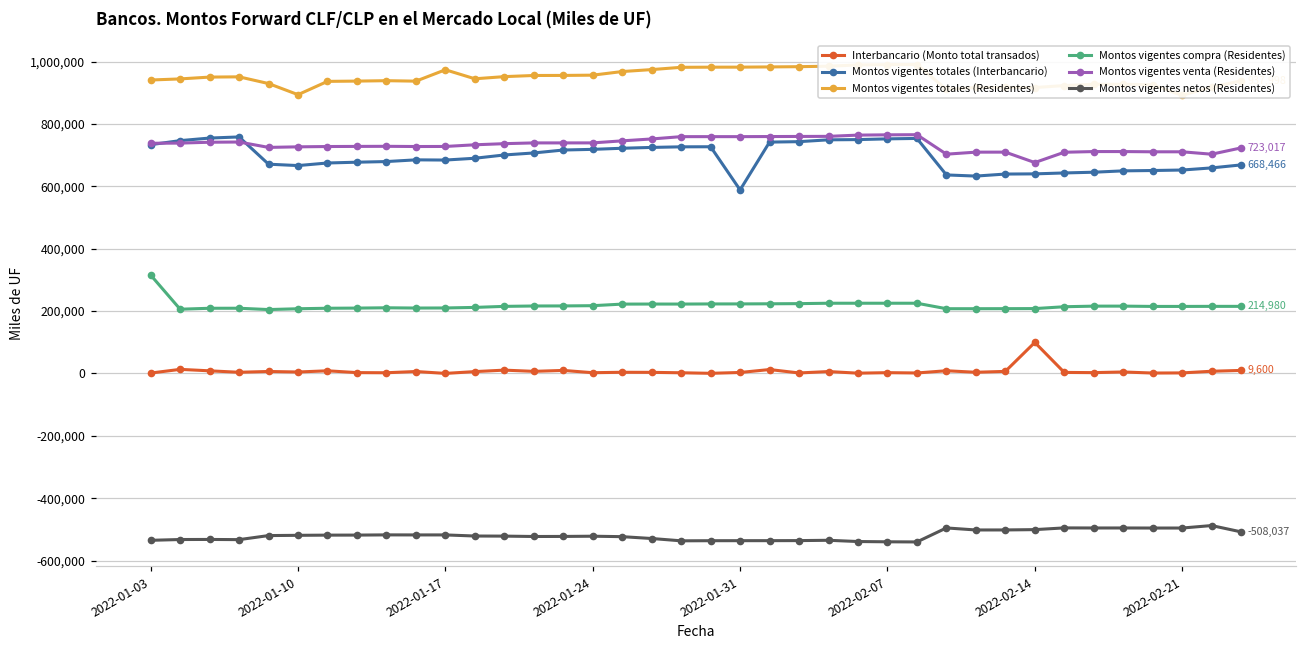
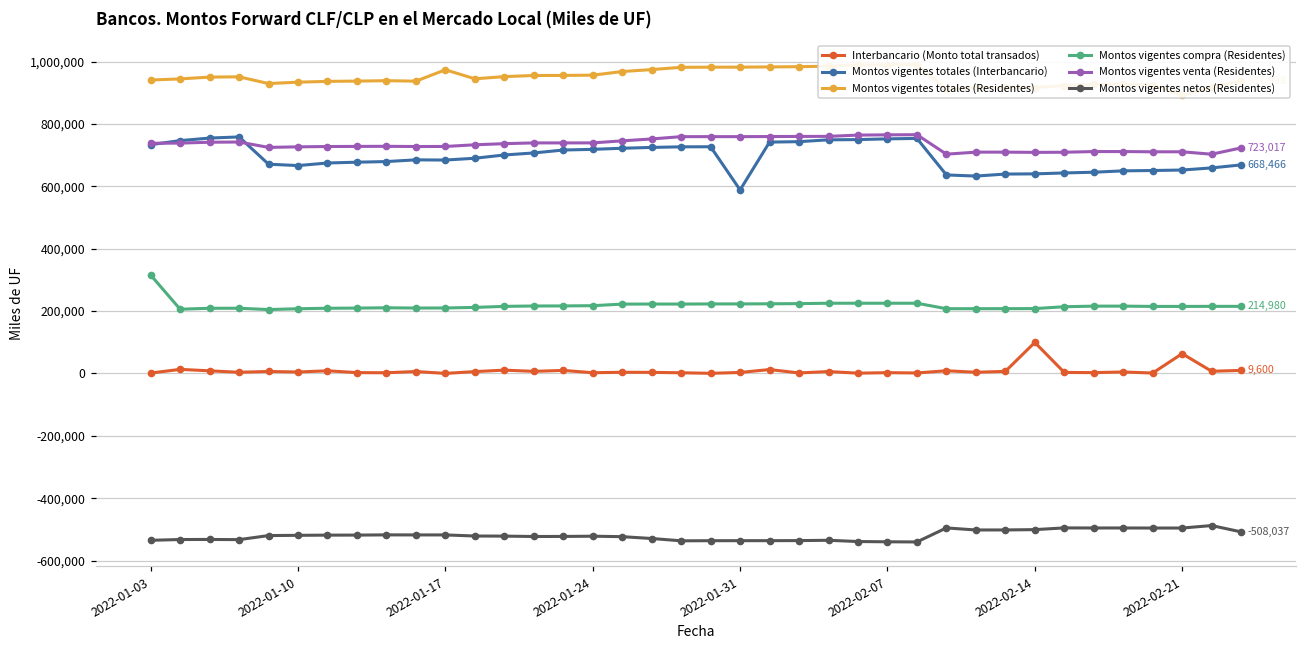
  {
    "Interbancario (Monto total transados)": {
      "2022-01-03": "0",
      "2022-01-10": "0",
      "2022-01-17": "0",
      "2022-01-24": "0",
      "2022-01-31": "0",
      "2022-02-07": "0",
      "2022-02-14": "100,000",
-     "2022-02-21": "0"
+     "2022-02-21": "60,000"
    },
    "Montos vigentes totales (Interbancario)": {
      "2022-01-10": "670,000",
      "2022-01-17": "680,000",
      "2022-01-24": "720,000",
      "2022-01-31": "590,000",
      "2022-02-07": "750,000",
      "2022-02-14": "640,000",
      "2022-02-21": "650,000"
    },
    "Montos vigentes totales (Residentes)": {
      "2022-01-03": "940,000",
-     "2022-01-10": "890,000",
+     "2022-01-10": "930,000",
      "2022-01-17": "970,000",
      "2022-01-24": "960,000",
      "2022-01-31": "980,000"
    },
    "Montos vigentes compra (Residentes)": {
      "2022-01-03": "320,000",
      "2022-01-10": "210,000",
      "2022-01-17": "210,000",
      "2022-01-24": "220,000",
      "2022-01-31": "220,000",
      "2022-02-07": "230,000",
      "2022-02-14": "210,000",
      "2022-02-21": "210,000"
    },
    "Montos vigentes venta (Residentes)": {
      "2022-01-10": "730,000",
      "2022-01-17": "730,000",
      "2022-01-24": "740,000",
      "2022-01-31": "760,000",
      "2022-02-07": "760,000",
-     "2022-02-14": "680,000",
+     "2022-02-14": "710,000",
      "2022-02-21": "710,000"
    },
    "Montos vigentes netos (Residentes)": {
      "2022-01-03": "-540,000",
      "2022-01-10": "-520,000",
      "2022-01-17": "-520,000",
      "2022-01-24": "-520,000",
      "2022-01-31": "-540,000",
      "2022-02-07": "-540,000",
      "2022-02-14": "-500,000",
      "2022-02-21": "-500,000"
    }
  }
